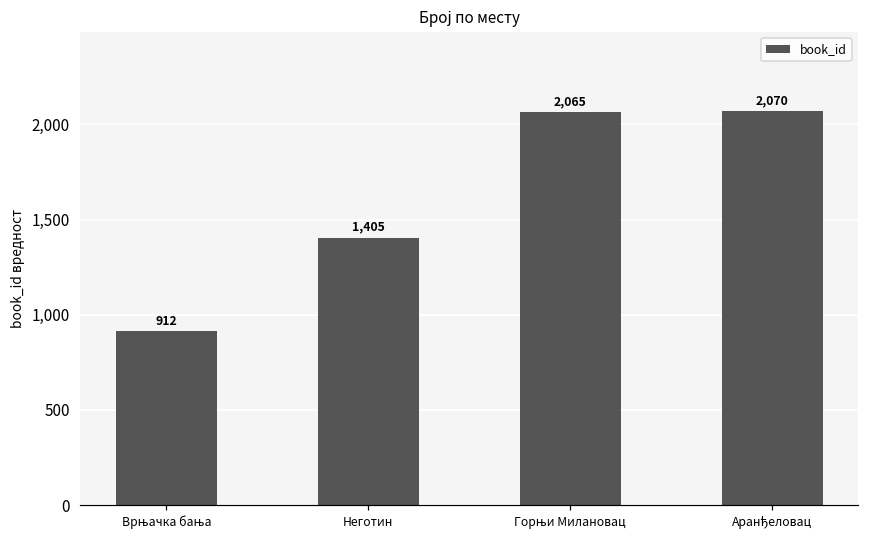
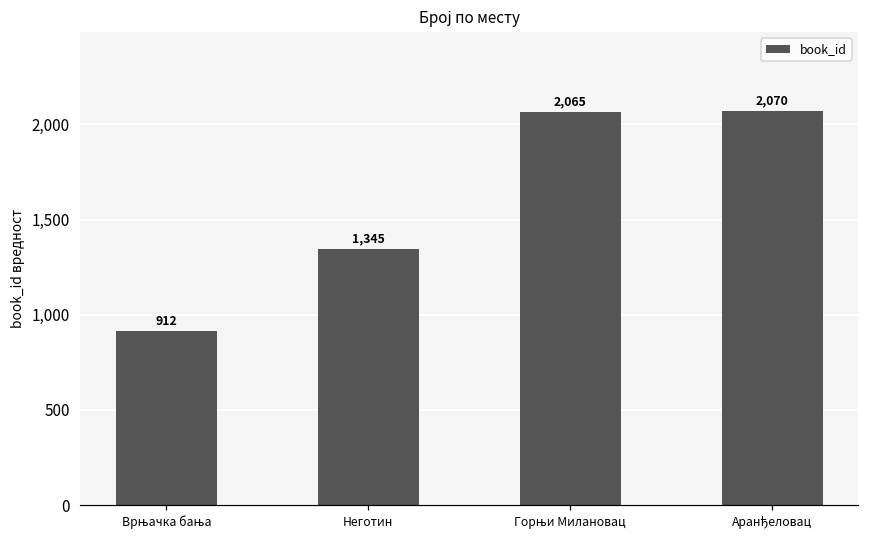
  {
    "Врњачка бања": "912",
-   "Неготин": "1,405",
+   "Неготин": "1,345",
    "Горњи Милановац": "2,065",
    "Аранђеловац": "2,070"
  }
